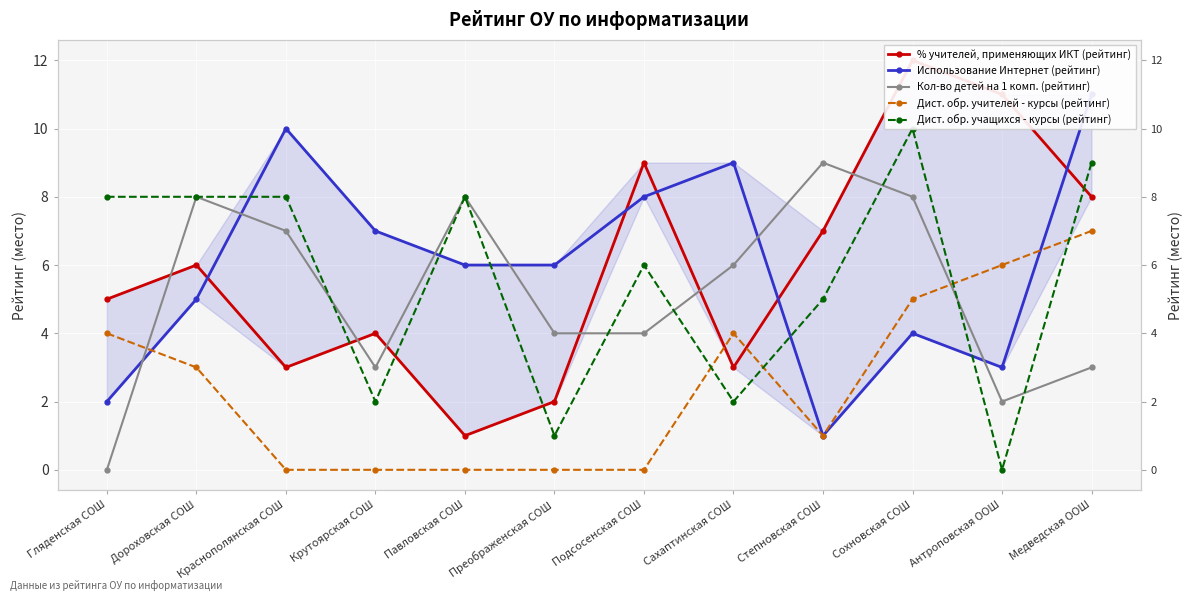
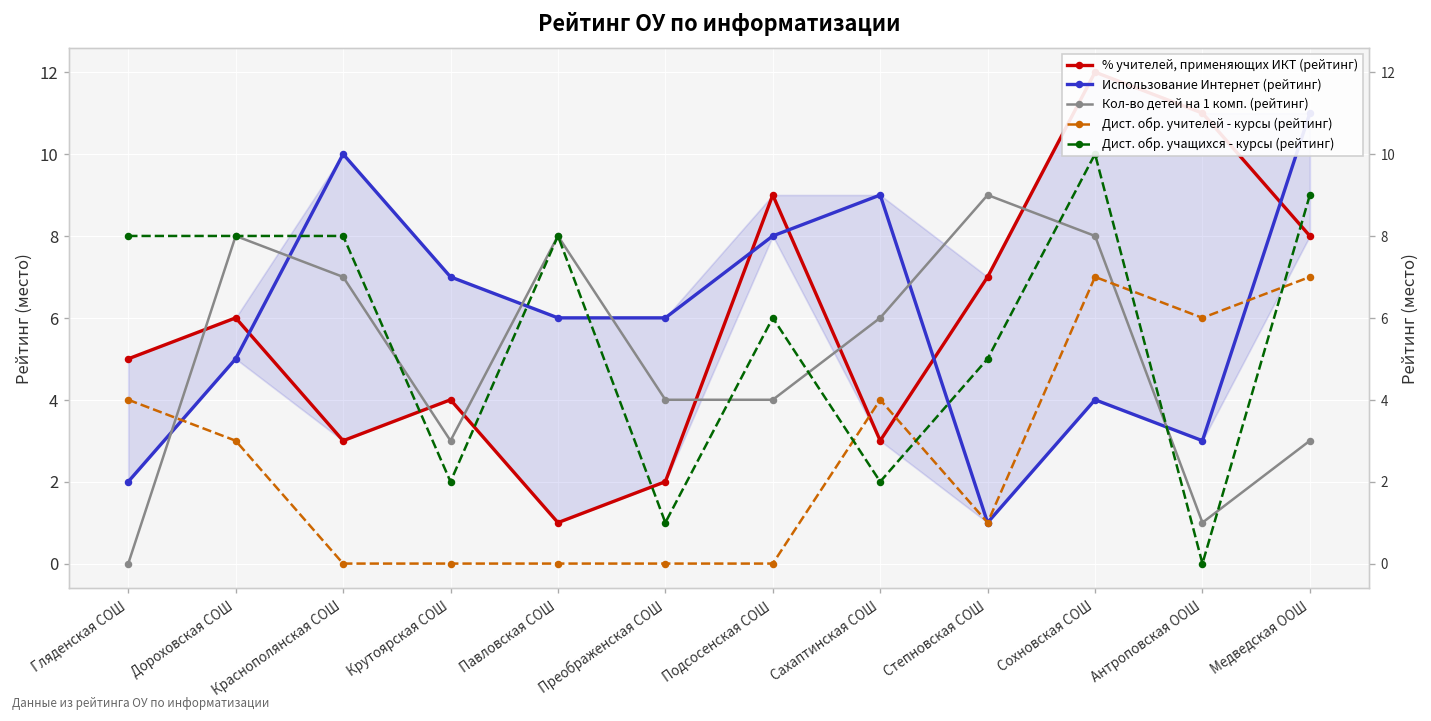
  {
    "% учителей, применяющих ИКТ (рейтинг)": {
      "Краснополянская СОШ": 3,
      "Крутоярская СОШ": 4,
      "Павловская СОШ": 1,
      "Преображенская СОШ": 2,
      "Сахаптинская СОШ": 3,
      "Медведская ООШ": 8
    },
    "Кол-во детей на 1 комп. (рейтинг)": {
      "Гляденская СОШ": 0,
      "Краснополянская СОШ": 7,
      "Крутоярская СОШ": 3,
      "Преображенская СОШ": 4,
      "Подсосенская СОШ": 4,
      "Сахаптинская СОШ": 6,
      "Степновская СОШ": 9,
      "Сохновская СОШ": 8,
-     "Антроповская ООШ": 2,
+     "Антроповская ООШ": 1,
      "Медведская ООШ": 3
    },
    "Дист. обр. учителей - курсы (рейтинг)": {
      "Гляденская СОШ": 4,
      "Дороховская СОШ": 3,
      "Краснополянская СОШ": 0,
      "Крутоярская СОШ": 0,
      "Павловская СОШ": 0,
      "Преображенская СОШ": 0,
      "Подсосенская СОШ": 0,
      "Сахаптинская СОШ": 4,
-     "Сохновская СОШ": 5,
+     "Сохновская СОШ": 7,
      "Антроповская ООШ": 6,
      "Медведская ООШ": 7
    },
    "Дист. обр. учащихся - курсы (рейтинг)": {
      "Гляденская СОШ": 8,
      "Краснополянская СОШ": 8,
      "Крутоярская СОШ": 2,
      "Преображенская СОШ": 1,
      "Подсосенская СОШ": 6,
      "Сахаптинская СОШ": 2,
      "Степновская СОШ": 5,
      "Антроповская ООШ": 0,
      "Медведская ООШ": 9
    }
  }
